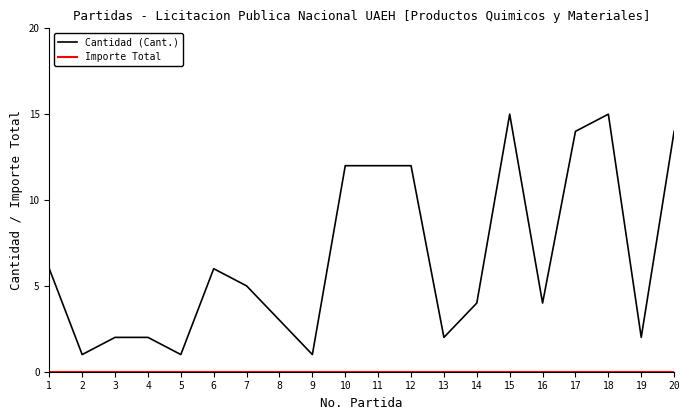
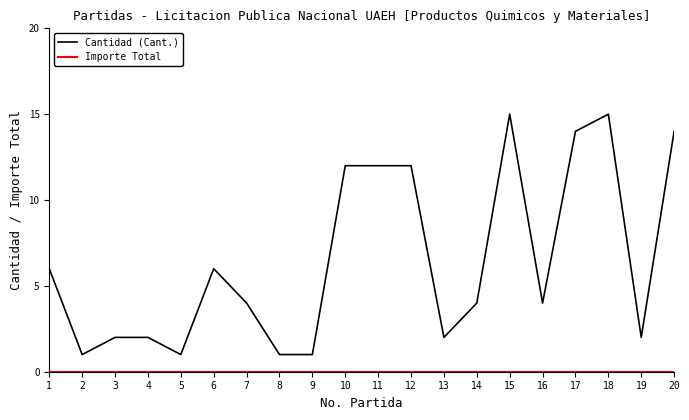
  {
    "Cantidad (Cant.)": {
      "1": 6,
      "2": 1,
      "3": 2,
      "4": 2,
      "5": 1,
      "6": 6,
-     "7": 5,
-     "8": 3,
+     "7": 4,
+     "8": 1,
      "9": 1,
      "10": 12,
      "11": 12,
      "12": 12,
      "13": 2,
      "14": 4,
      "15": 15,
      "16": 4,
      "17": 14,
      "18": 15,
      "19": 2,
      "20": 14
    },
    "Importe Total": {
      "1": 0,
      "2": 0,
      "3": 0,
      "4": 0,
      "5": 0,
      "6": 0,
      "7": 0,
      "8": 0,
      "9": 0,
      "10": 0,
      "11": 0,
      "12": 0,
      "13": 0,
      "14": 0,
      "15": 0,
      "16": 0,
      "17": 0,
      "18": 0,
      "19": 0,
      "20": 0
    }
  }
